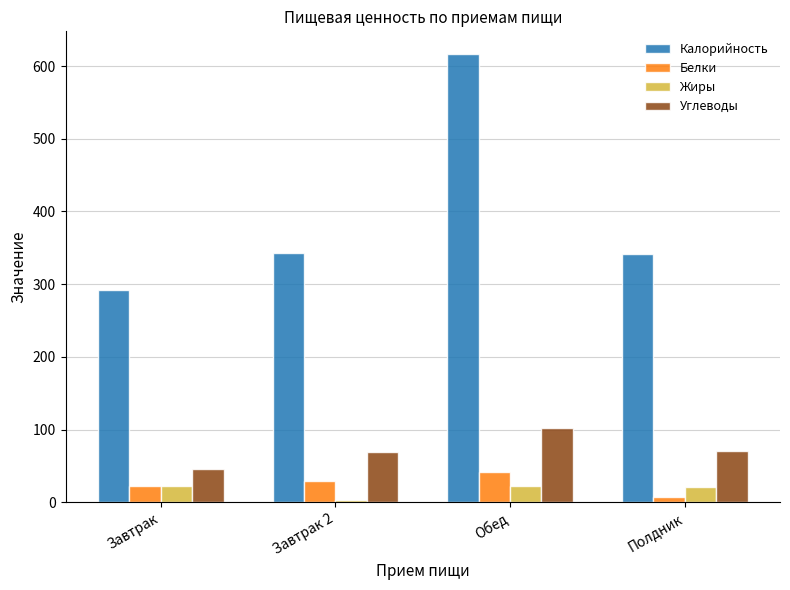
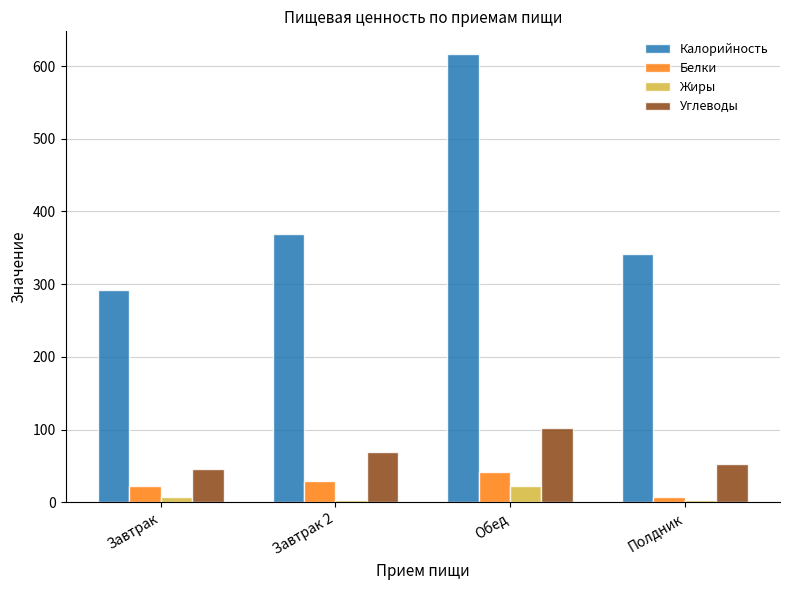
  {
    "Калорийность": {
      "Завтрак": 290,
-     "Завтрак 2": 340,
+     "Завтрак 2": 370,
      "Обед": 620,
      "Полдник": 340
    },
    "Белки": {
      "Завтрак": 20,
      "Завтрак 2": 30,
      "Обед": 40,
      "Полдник": 10
    },
    "Жиры": {
-     "Завтрак": 20,
+     "Завтрак": 10,
      "Обед": 20,
-     "Полдник": 20
+     "Полдник": 0
    },
    "Углеводы": {
      "Завтрак": 50,
      "Завтрак 2": 70,
      "Обед": 100,
-     "Полдник": 70
+     "Полдник": 50
    }
  }
